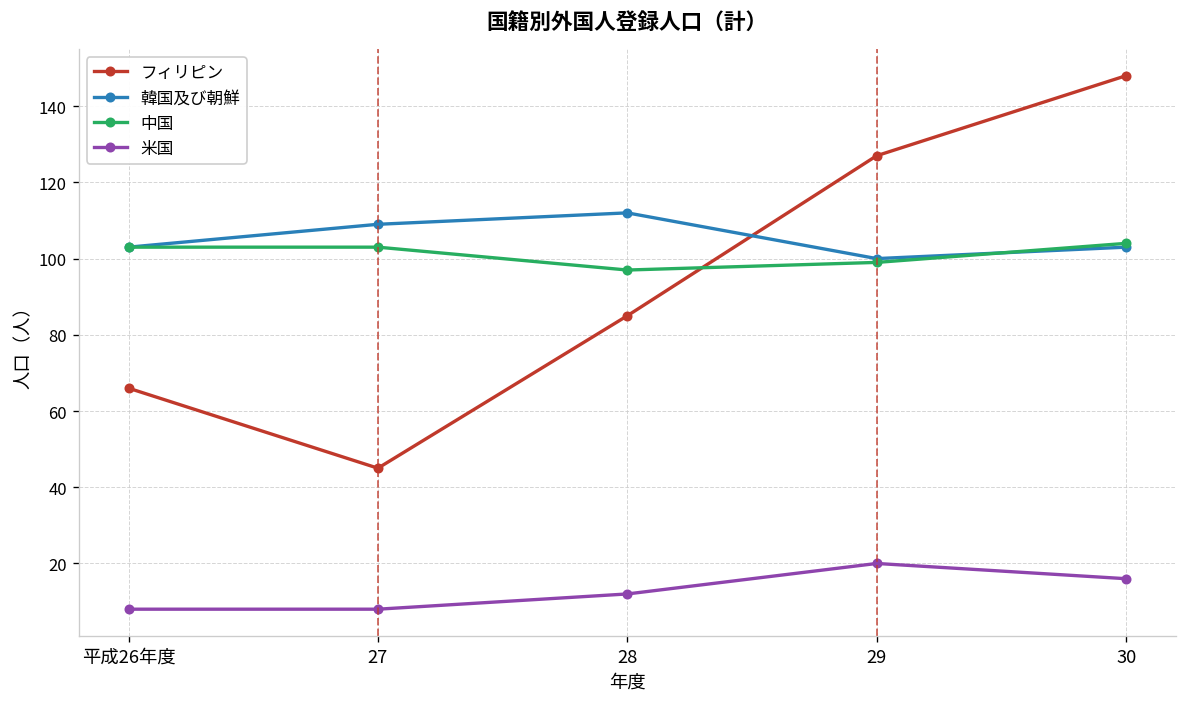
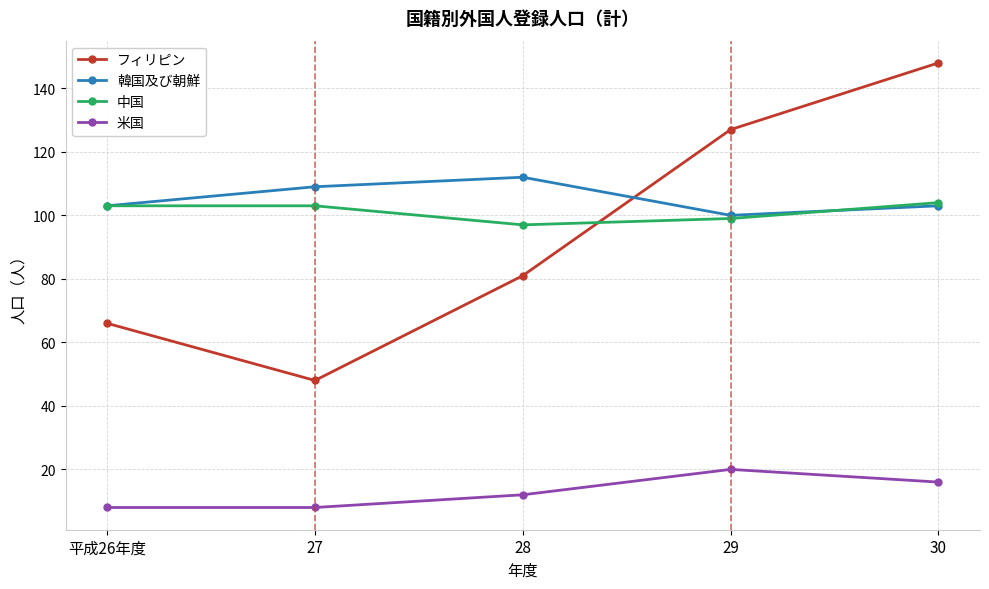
  {
    "フィリピン": {
      "平成26年度": 66,
-     "27": 45,
-     "28": 85,
+     "27": 48,
+     "28": 81,
      "29": 127,
      "30": 148
    },
    "韓国及び朝鮮": {
      "27": 109,
      "28": 112,
      "29": 100,
      "30": 103
    },
    "中国": {
      "27": 103,
      "28": 97,
      "29": 99,
      "30": 104
    },
    "米国": {
      "平成26年度": 8,
      "27": 8,
      "28": 12,
      "29": 20,
      "30": 16
    }
  }
